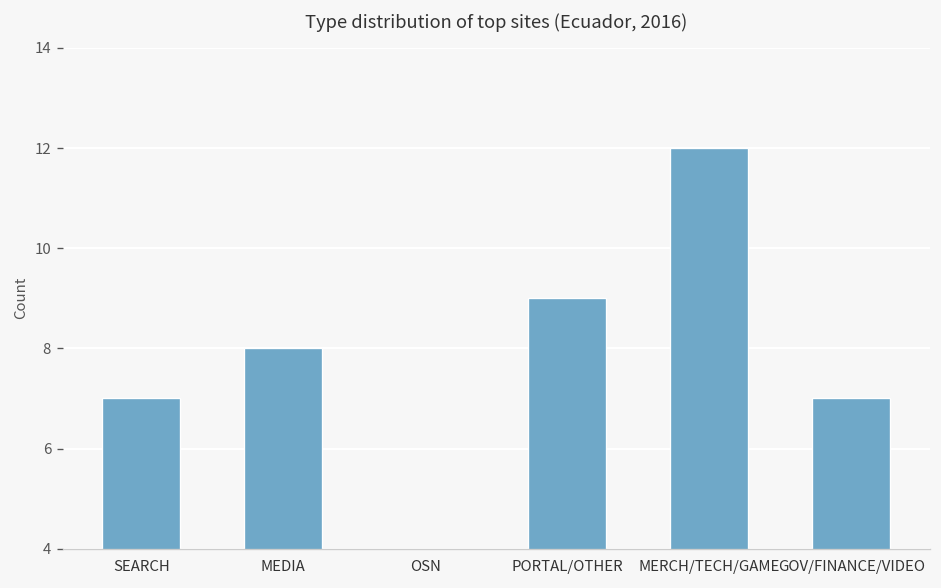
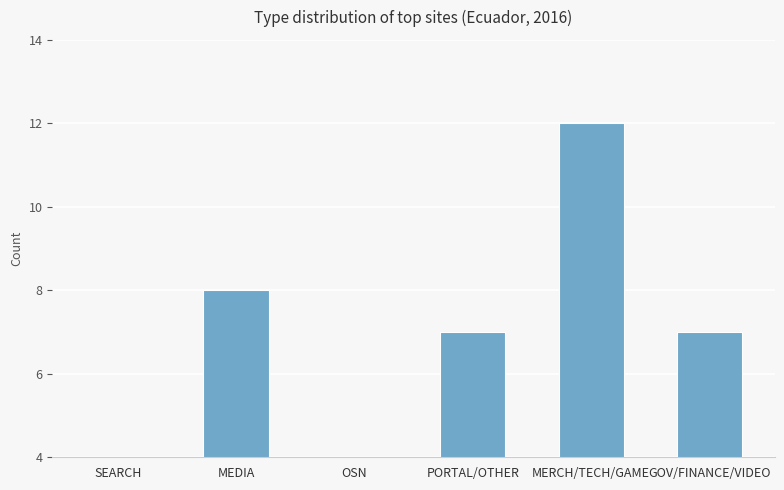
  {
-   "SEARCH": 7,
+   "SEARCH": 4,
    "MEDIA": 8,
-   "PORTAL/OTHER": 9,
+   "PORTAL/OTHER": 7,
    "MERCH/TECH/GAME": 12,
    "GOV/FINANCE/VIDEO": 7
  }
